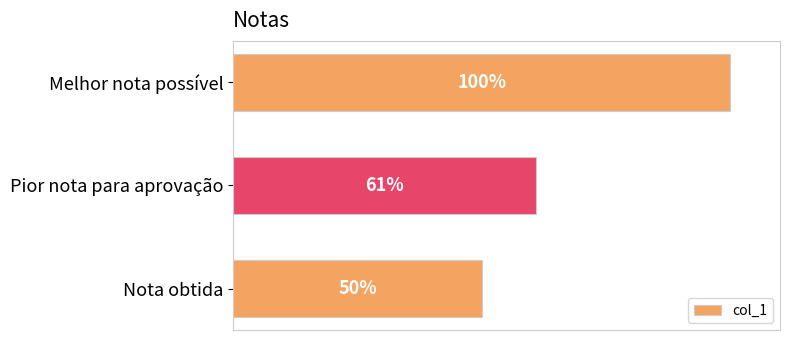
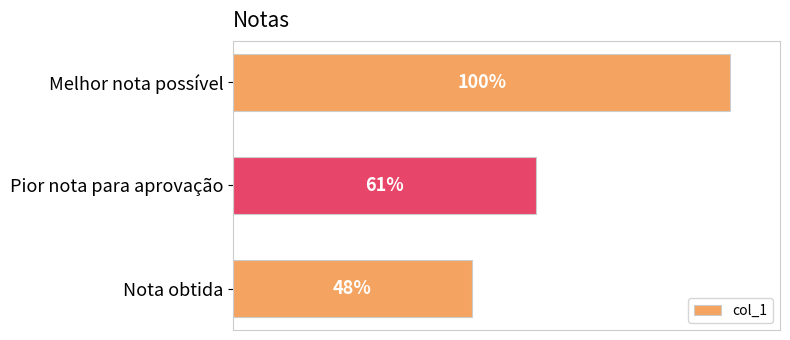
  {
    "Melhor nota possível": "100%",
    "Pior nota para aprovação": "61%",
-   "Nota obtida": "50%"
+   "Nota obtida": "48%"
  }
